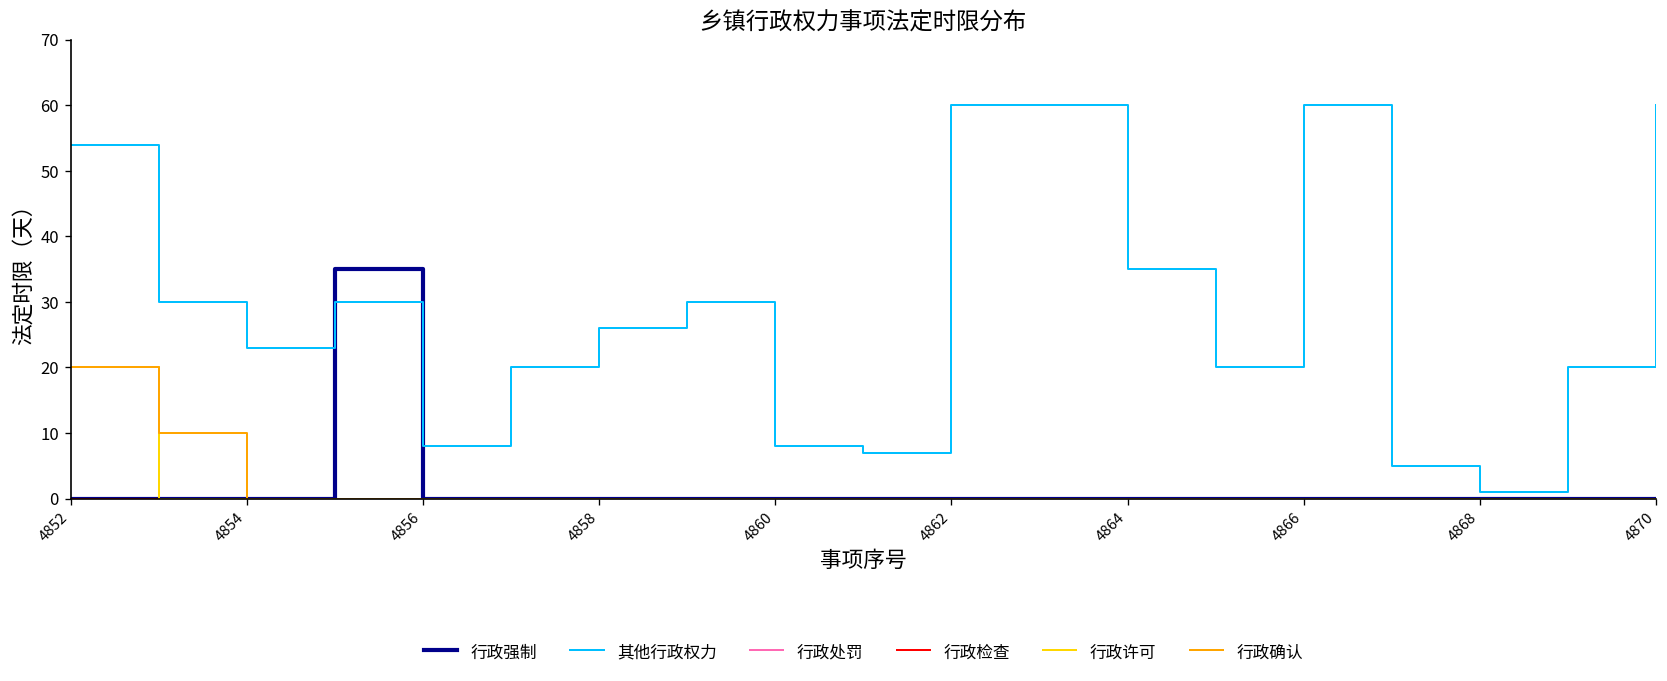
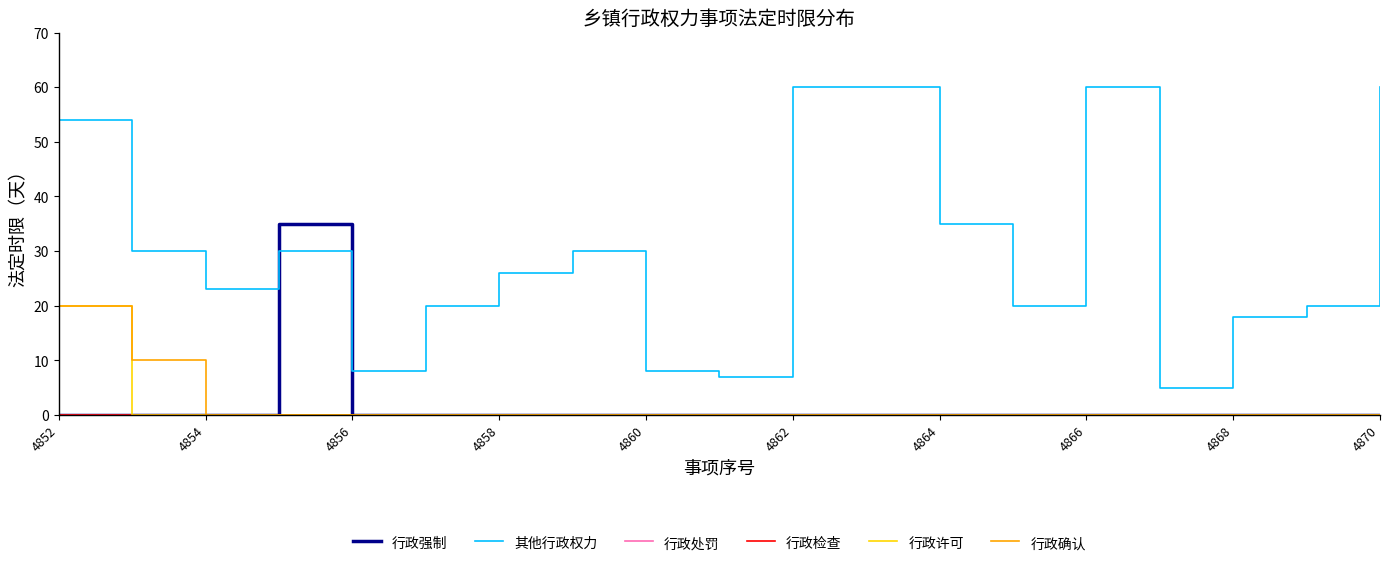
  {
    "其他行政权力": {
      "4852": 54,
      "4854": 23,
      "4856": 8,
      "4858": 26,
      "4860": 8,
      "4862": 60,
      "4864": 35,
      "4866": 60,
-     "4868": 1,
+     "4868": 18,
      "4870": 60
    }
  }
